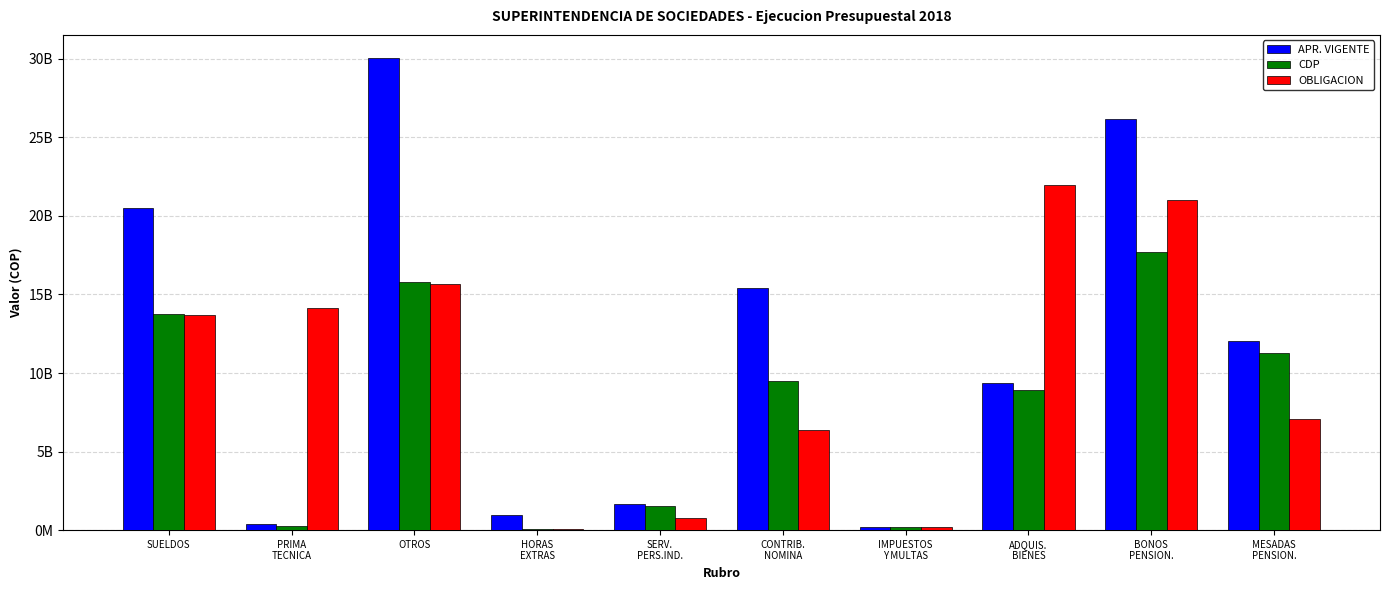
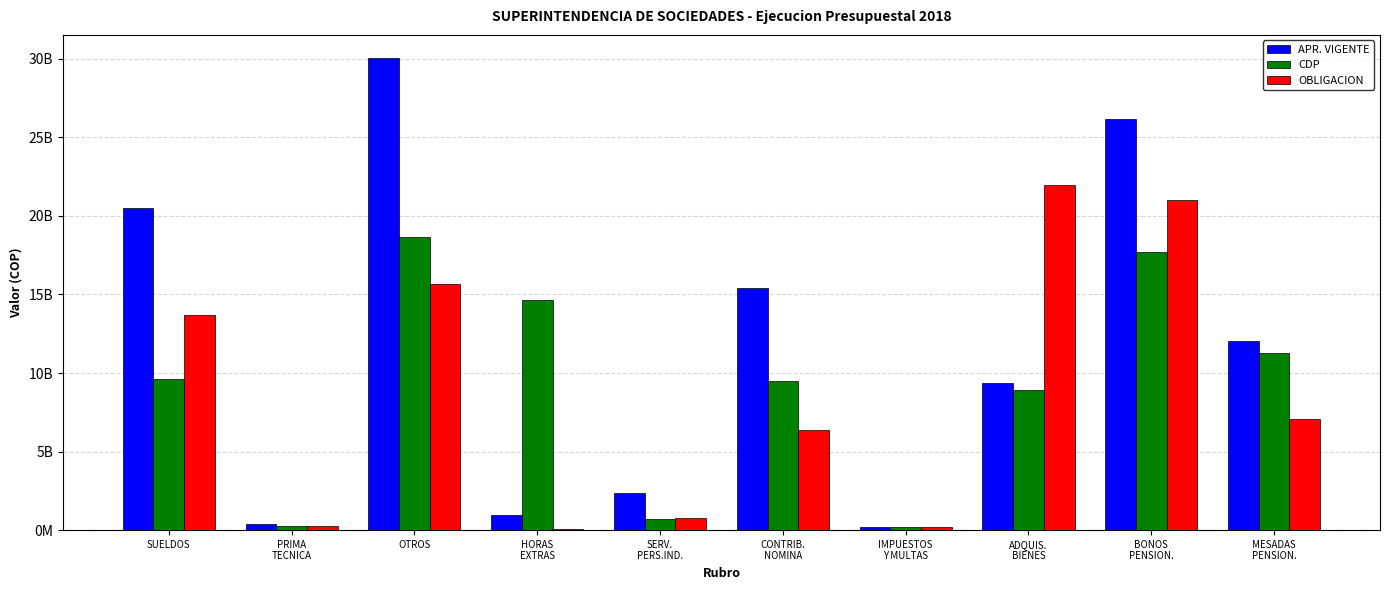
  {
    "APR. VIGENTE": {
      "SUELDOS": 20500000000,
      "PRIMA TECNICA": 400000000,
      "OTROS": 30000000000,
      "HORAS EXTRAS": 1000000000,
-     "SERV. PERS.IND.": 1600000000,
+     "SERV. PERS.IND.": 2400000000,
      "CONTRIB. NOMINA": 15400000000,
      "IMPUESTOS Y MULTAS": 200000000,
      "ADQUIS. BIENES": 9300000000,
      "BONOS PENSION.": 26200000000,
      "MESADAS PENSION.": 12100000000
    },
    "CDP": {
-     "SUELDOS": 13800000000,
+     "SUELDOS": 9600000000,
      "PRIMA TECNICA": 200000000,
-     "OTROS": 15800000000,
-     "HORAS EXTRAS": 100000000,
-     "SERV. PERS.IND.": 1500000000,
+     "OTROS": 18700000000,
+     "HORAS EXTRAS": 14600000000,
+     "SERV. PERS.IND.": 700000000,
      "CONTRIB. NOMINA": 9500000000,
      "IMPUESTOS Y MULTAS": 200000000,
      "ADQUIS. BIENES": 8900000000,
      "BONOS PENSION.": 17700000000,
      "MESADAS PENSION.": 11300000000
    },
    "OBLIGACION": {
      "SUELDOS": 13700000000,
-     "PRIMA TECNICA": 14200000000,
+     "PRIMA TECNICA": 200000000,
      "OTROS": 15700000000,
      "SERV. PERS.IND.": 800000000,
      "CONTRIB. NOMINA": 6400000000,
      "IMPUESTOS Y MULTAS": 200000000,
      "ADQUIS. BIENES": 21900000000,
      "BONOS PENSION.": 21000000000,
      "MESADAS PENSION.": 7100000000
    }
  }
